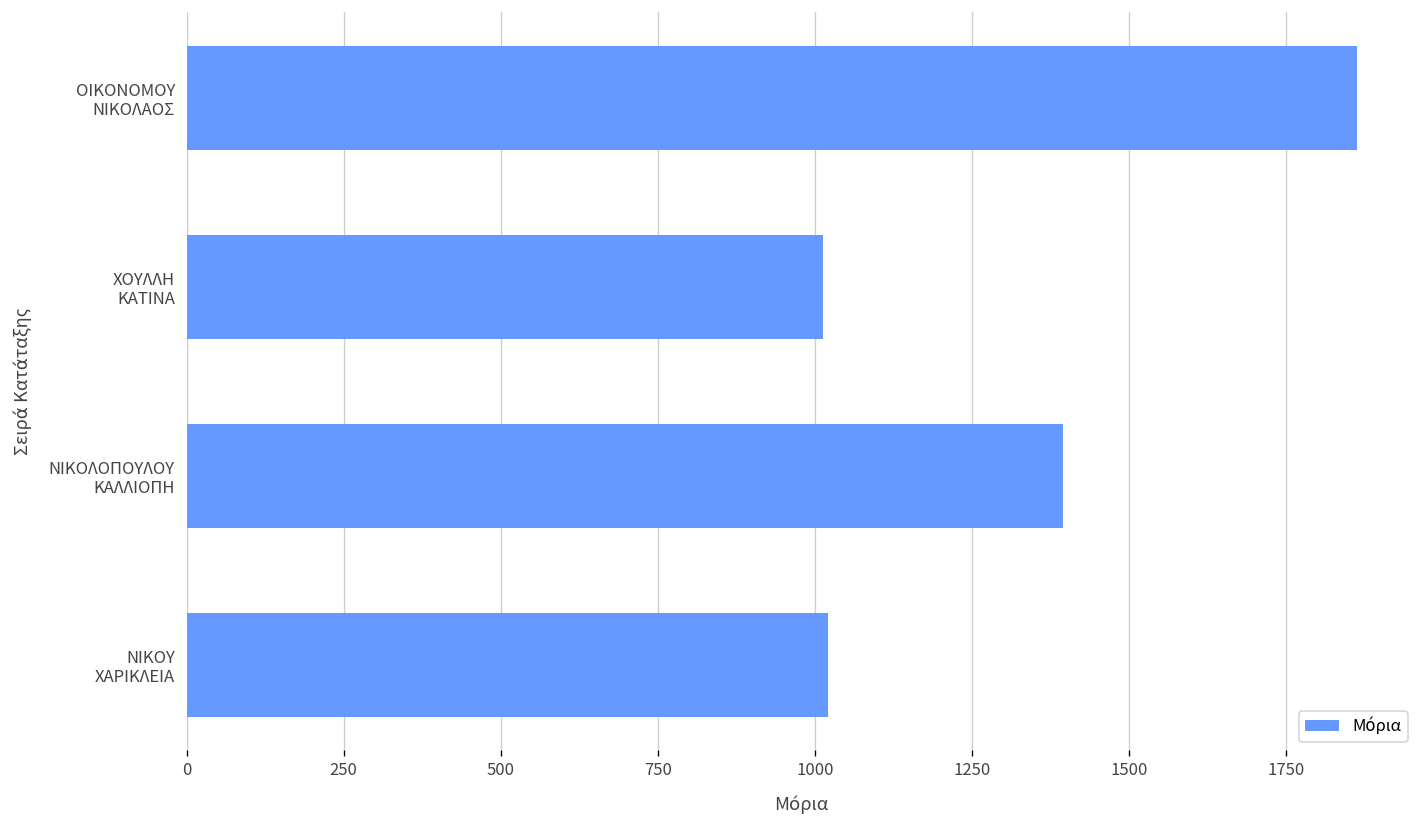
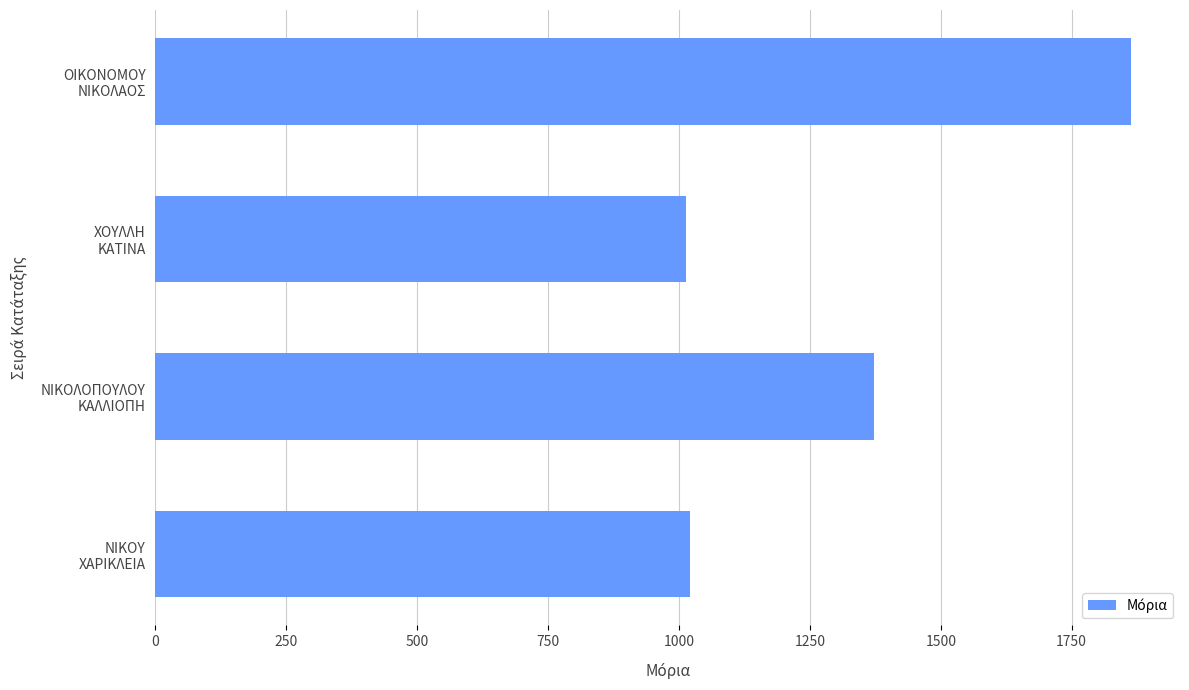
  {
    "ΟΙΚΟΝΟΜΟΥ ΝΙΚΟΛΑΟΣ": 1860,
    "ΧΟΥΛΛΗ ΚΑΤΙΝΑ": 1010,
-   "ΝΙΚΟΛΟΠΟΥΛΟΥ ΚΑΛΛΙΟΠΗ": 1400,
+   "ΝΙΚΟΛΟΠΟΥΛΟΥ ΚΑΛΛΙΟΠΗ": 1370,
    "ΝΙΚΟΥ ΧΑΡΙΚΛΕΙΑ": 1020
  }
